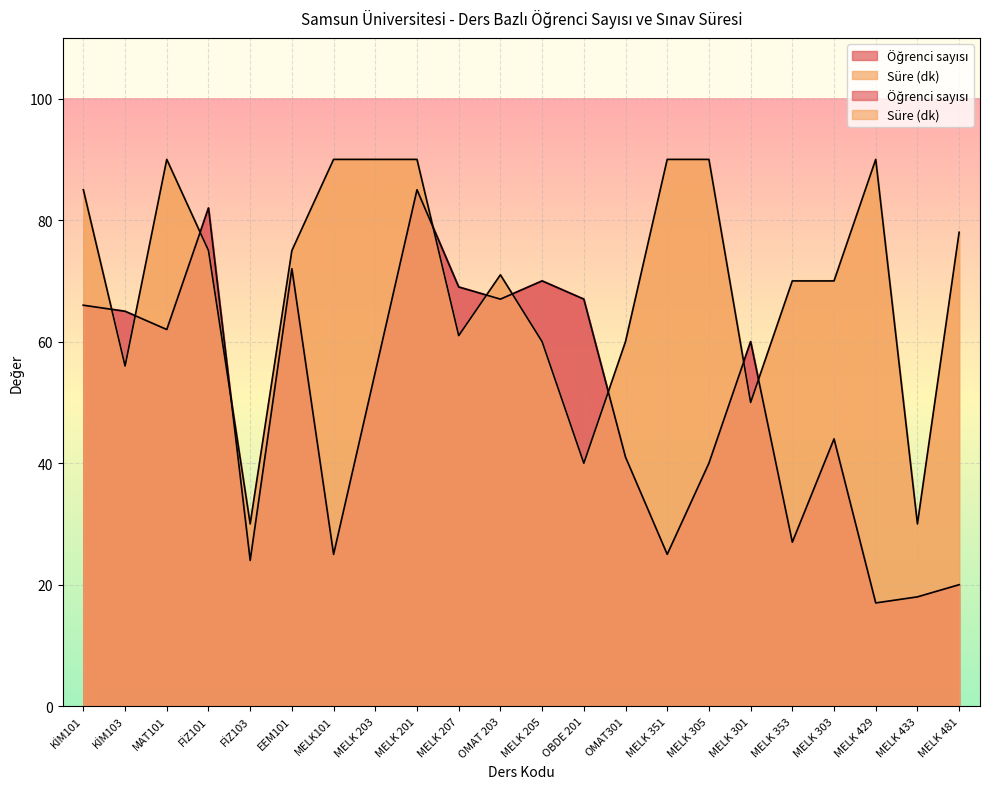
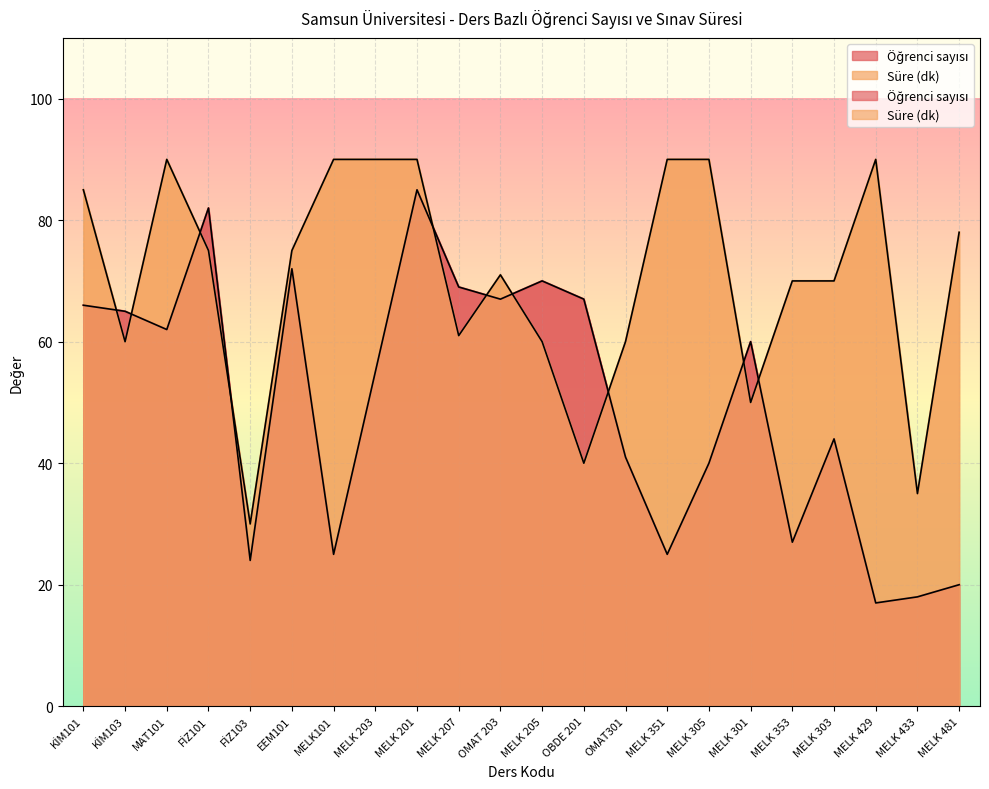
  {
    "Öğrenci sayısı": {
      "KİM101": 66,
      "KİM103": 65,
      "MAT101": 62,
      "FİZ101": 82,
      "FİZ103": 24,
      "EEM101": 72,
      "MELK101": 25,
      "MELK 203": 55,
      "MELK 201": 85,
      "MELK 207": 69,
      "OMAT 203": 67,
      "MELK 205": 70,
      "OBDE 201": 67,
      "OMAT301": 41,
      "MELK 351": 25,
      "MELK 305": 40,
      "MELK 301": 60,
      "MELK 353": 27,
      "MELK 303": 44,
      "MELK 429": 17,
      "MELK 433": 18,
      "MELK 481": 20
    },
    "Süre (dk)": {
      "KİM101": 85,
-     "KİM103": 56,
+     "KİM103": 60,
      "MAT101": 90,
      "FİZ101": 75,
      "FİZ103": 30,
      "EEM101": 75,
      "MELK101": 90,
      "MELK 203": 90,
      "MELK 201": 90,
      "MELK 207": 61,
      "OMAT 203": 71,
      "MELK 205": 60,
      "OBDE 201": 40,
      "OMAT301": 60,
      "MELK 351": 90,
      "MELK 305": 90,
      "MELK 301": 50,
      "MELK 353": 70,
      "MELK 303": 70,
      "MELK 429": 90,
-     "MELK 433": 30,
+     "MELK 433": 35,
      "MELK 481": 78
    }
  }
